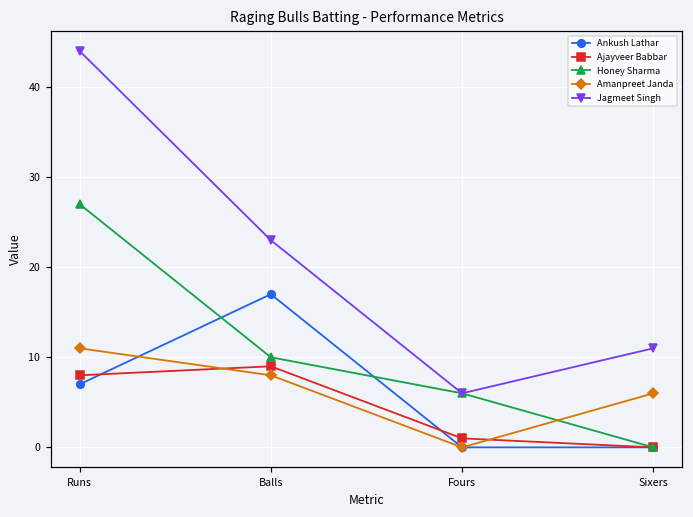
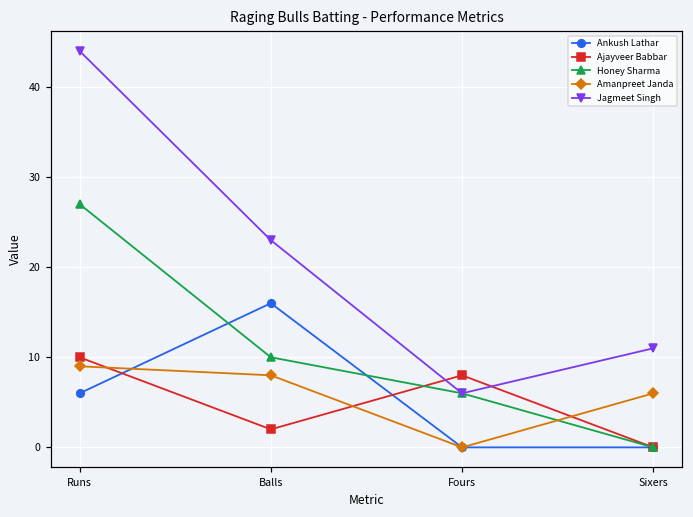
  {
    "Ankush Lathar": {
-     "Runs": 7,
-     "Balls": 17
+     "Runs": 6,
+     "Balls": 16
    },
    "Ajayveer Babbar": {
-     "Runs": 8,
-     "Balls": 9,
-     "Fours": 1
+     "Runs": 10,
+     "Balls": 2,
+     "Fours": 8
    },
    "Honey Sharma": {
      "Runs": 27,
      "Balls": 10
    },
    "Amanpreet Janda": {
-     "Runs": 11,
+     "Runs": 9,
      "Balls": 8,
      "Sixers": 6
    },
    "Jagmeet Singh": {
      "Runs": 44,
      "Balls": 23,
      "Sixers": 11
    }
  }
